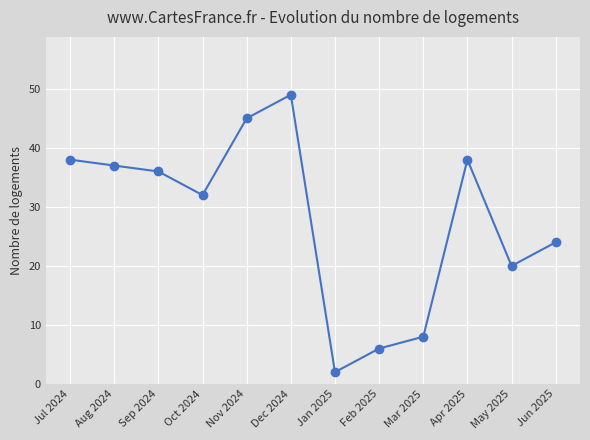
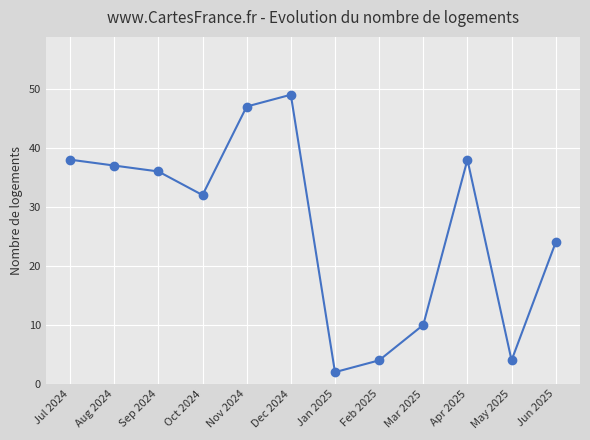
  {
    "Jul 2024": 38,
    "Aug 2024": 37,
    "Sep 2024": 36,
    "Oct 2024": 32,
-   "Nov 2024": 45,
+   "Nov 2024": 47,
    "Dec 2024": 49,
    "Jan 2025": 2,
-   "Feb 2025": 6,
-   "Mar 2025": 8,
+   "Feb 2025": 4,
+   "Mar 2025": 10,
    "Apr 2025": 38,
-   "May 2025": 20,
+   "May 2025": 4,
    "Jun 2025": 24
  }
